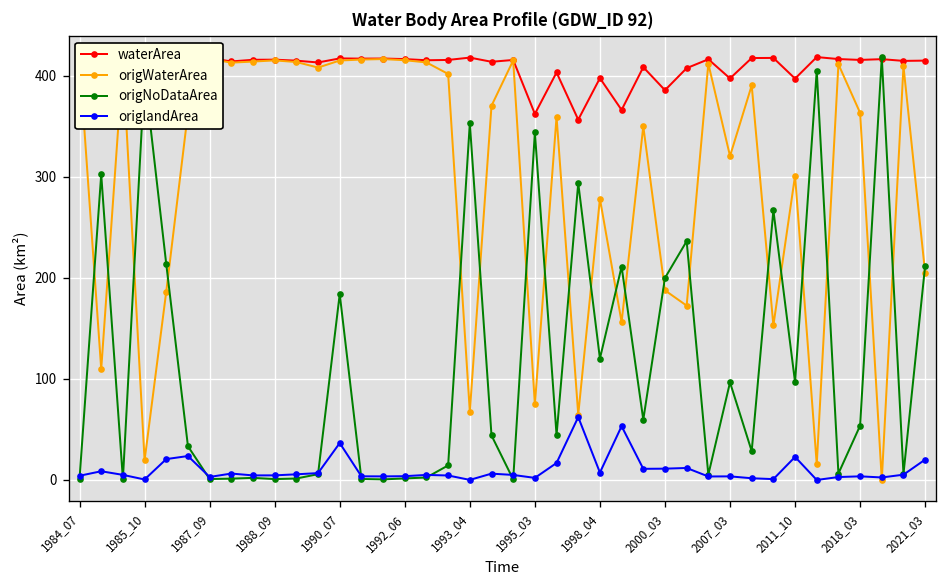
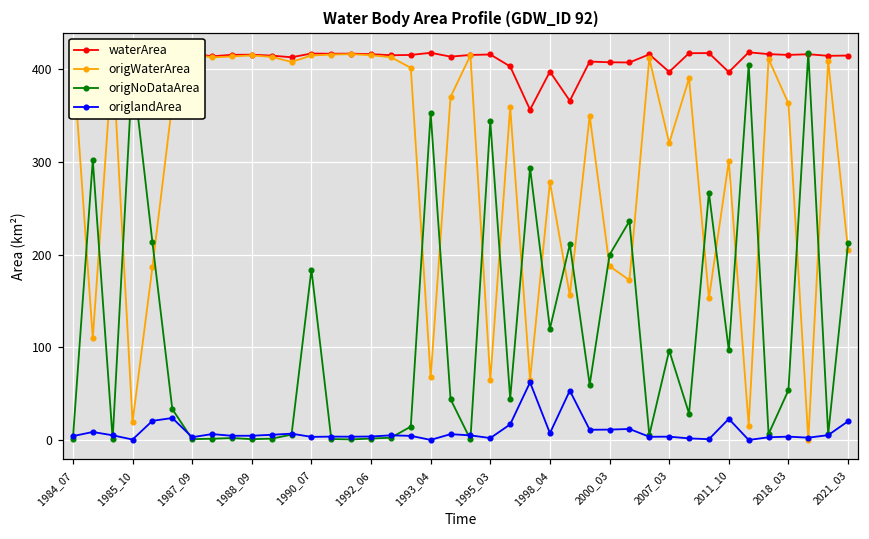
  {
    "waterArea": {
      "1993_04": 420,
-     "1995_03": 360,
+     "1995_03": 420,
      "1998_04": 400,
-     "2000_03": 390,
+     "2000_03": 410,
      "2007_03": 400,
      "2011_10": 400,
      "2018_03": 420,
      "2021_03": 420
    },
    "origWaterArea": {
      "1985_10": 20,
      "1993_04": 70,
-     "1995_03": 70,
+     "1995_03": 60,
      "1998_04": 280,
      "2000_03": 190,
      "2007_03": 320,
      "2011_10": 300,
      "2018_03": 360,
      "2021_03": 200
    },
    "origNoDataArea": {
      "1988_09": 0,
      "1990_07": 180,
      "1993_04": 350,
      "1995_03": 340,
      "1998_04": 120,
      "2000_03": 200,
      "2007_03": 100,
      "2011_10": 100,
      "2018_03": 50,
      "2021_03": 210
    },
    "origlandArea": {
      "1985_10": 0,
      "1988_09": 0,
-     "1990_07": 40,
+     "1990_07": 0,
      "1993_04": 0,
      "1995_03": 0,
      "1998_04": 10,
      "2000_03": 10,
      "2007_03": 0,
      "2011_10": 20,
      "2018_03": 0,
      "2021_03": 20
    }
  }
